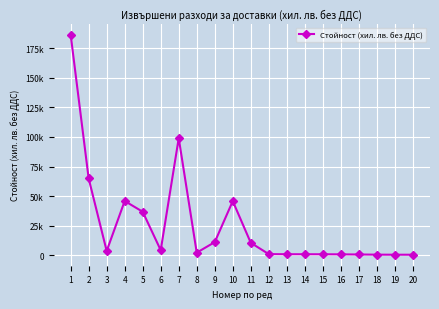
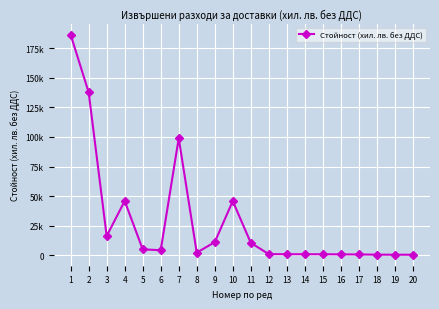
  {
    "1": 186000,
-   "2": 65000,
-   "3": 4000,
+   "2": 138000,
+   "3": 16000,
    "4": 46000,
-   "5": 37000,
+   "5": 5000,
    "6": 4000,
    "7": 99000,
    "8": 2000,
    "9": 11000,
    "10": 46000,
    "11": 11000,
    "12": 1000,
    "13": 1000,
    "14": 1000,
    "15": 1000,
    "16": 1000,
    "17": 1000,
    "18": 1000,
    "19": 0,
    "20": 0
  }
